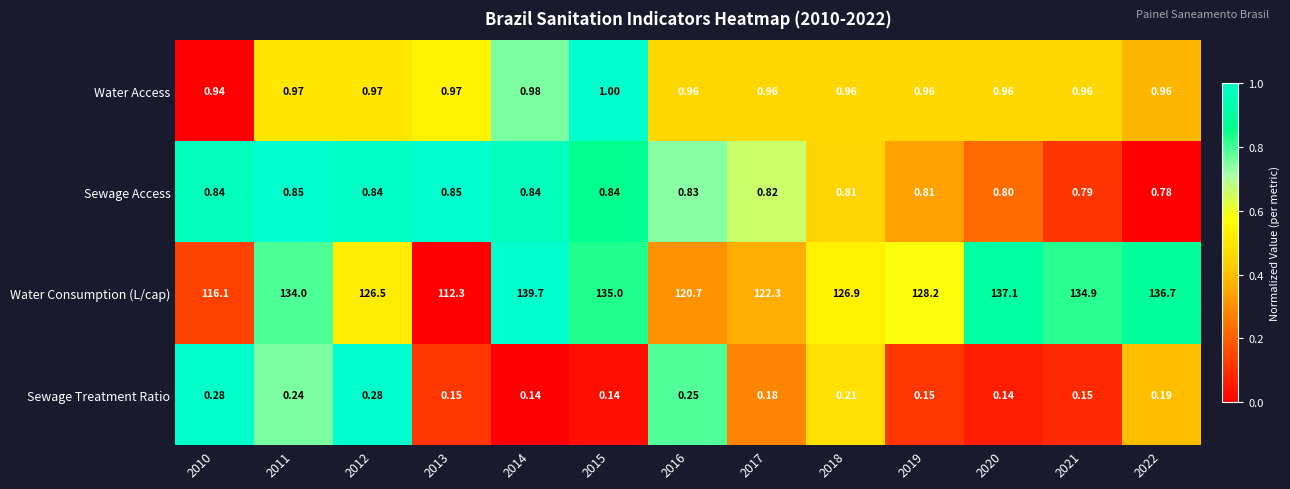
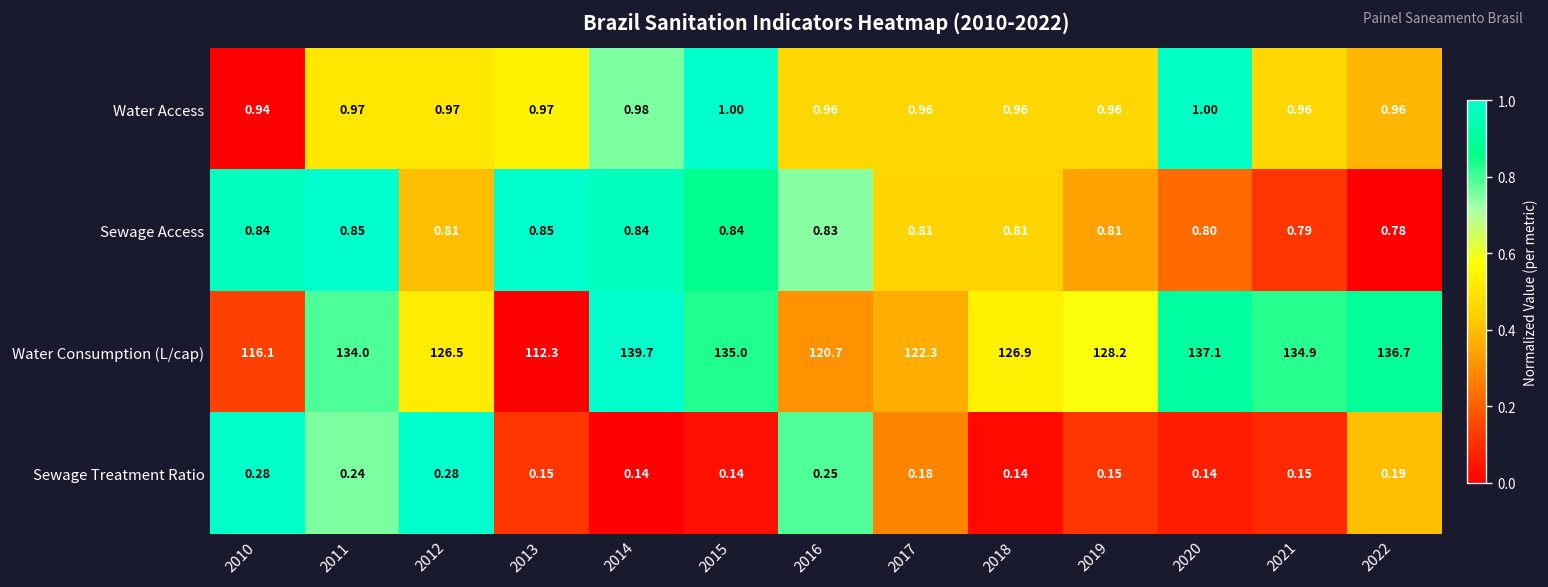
  {
    "Water Access": {
      "2010": 0.94,
      "2011": 0.97,
      "2012": 0.97,
      "2013": 0.97,
      "2014": 0.98,
      "2015": 1.00,
      "2016": 0.96,
      "2017": 0.96,
      "2018": 0.96,
      "2019": 0.96,
-     "2020": 0.96,
+     "2020": 1.00,
      "2021": 0.96,
      "2022": 0.96
    },
    "Sewage Access": {
      "2010": 0.84,
      "2011": 0.85,
-     "2012": 0.84,
+     "2012": 0.81,
      "2013": 0.85,
      "2014": 0.84,
      "2015": 0.84,
      "2016": 0.83,
-     "2017": 0.82,
+     "2017": 0.81,
      "2018": 0.81,
      "2019": 0.81,
      "2020": 0.80,
      "2021": 0.79,
      "2022": 0.78
    },
    "Water Consumption (L/cap)": {
      "2010": 116.1,
      "2011": 134.0,
      "2012": 126.5,
      "2013": 112.3,
      "2014": 139.7,
      "2015": 135.0,
      "2016": 120.7,
      "2017": 122.3,
      "2018": 126.9,
      "2019": 128.2,
      "2020": 137.1,
      "2021": 134.9,
      "2022": 136.7
    },
    "Sewage Treatment Ratio": {
      "2010": 0.28,
      "2011": 0.24,
      "2012": 0.28,
      "2013": 0.15,
      "2014": 0.14,
      "2015": 0.14,
      "2016": 0.25,
      "2017": 0.18,
-     "2018": 0.21,
+     "2018": 0.14,
      "2019": 0.15,
      "2020": 0.14,
      "2021": 0.15,
      "2022": 0.19
    }
  }
